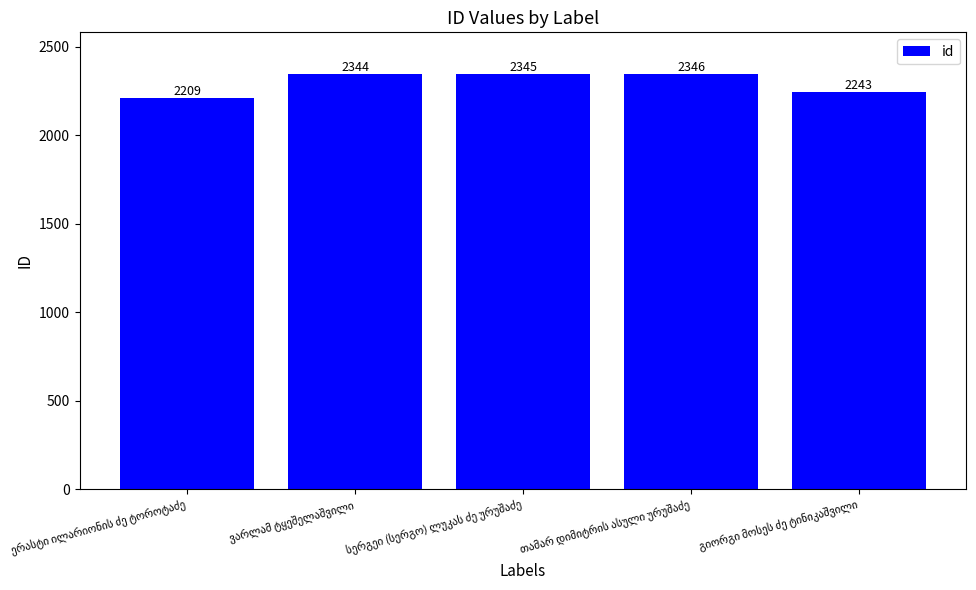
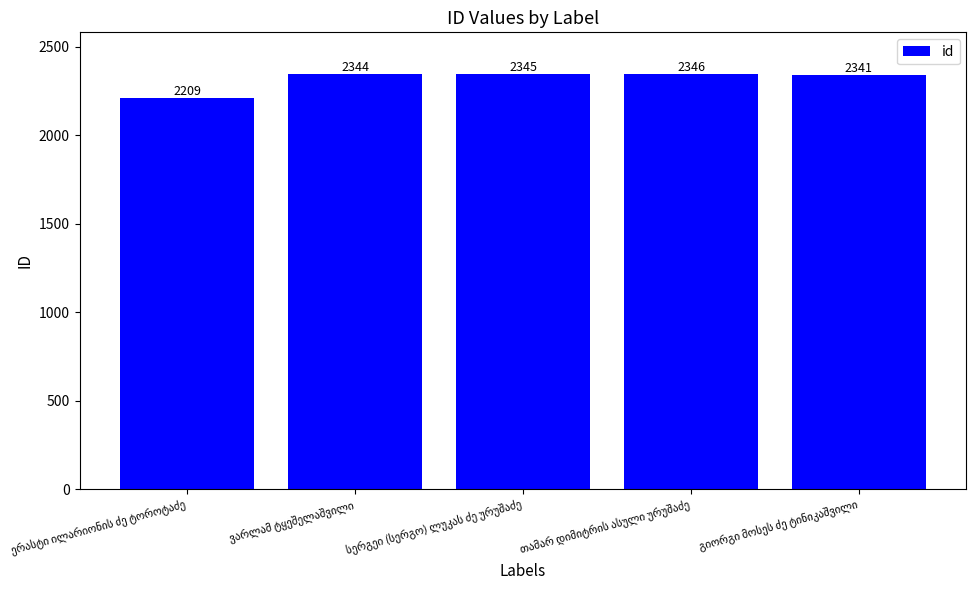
  {
    "ერასტი ილარიონის ძე ტოროტაძე": 2209,
    "ვარლამ ტყეშელაშვილი": 2344,
    "სერგეი (სერგო) ლუკას ძე ურუშაძე": 2345,
    "თამარ დიმიტრის ასული ურუშაძე": 2346,
-   "გიორგი მოსეს ძე ტინიკაშვილი": 2243
+   "გიორგი მოსეს ძე ტინიკაშვილი": 2341
  }
